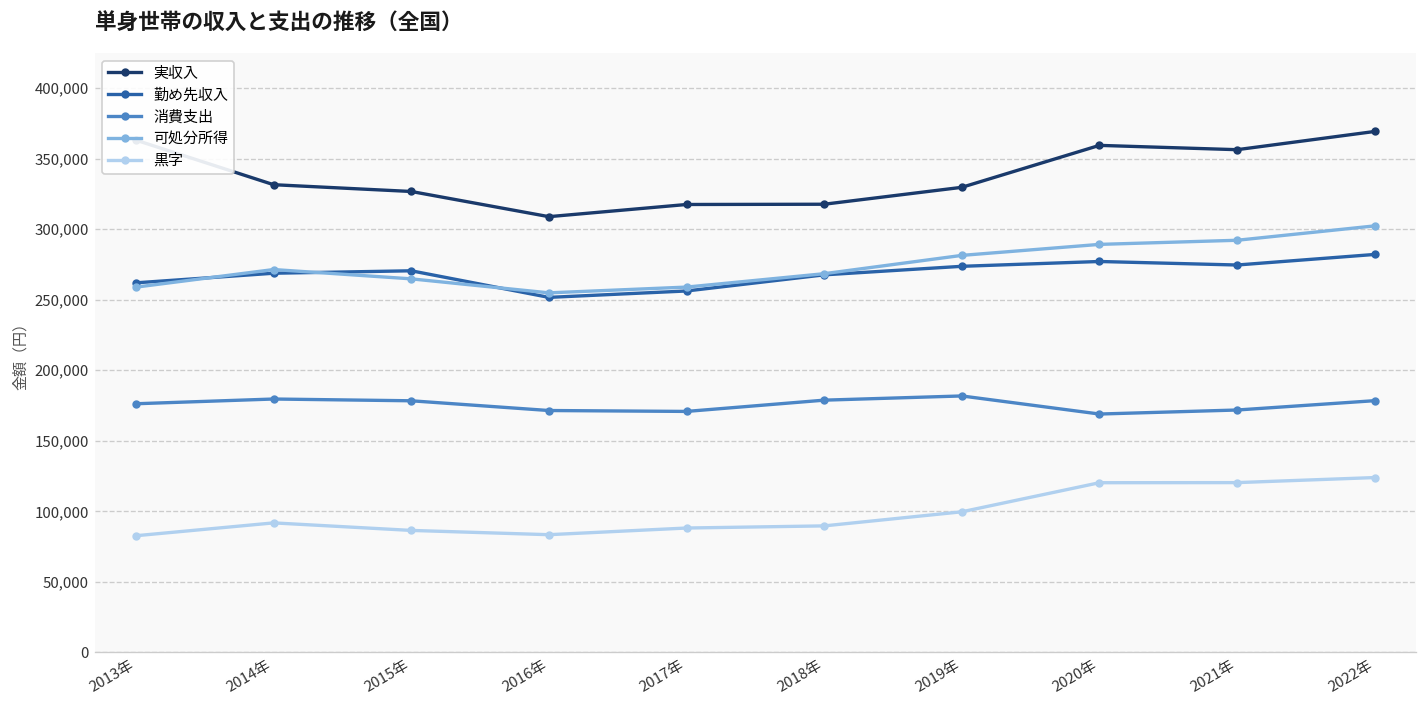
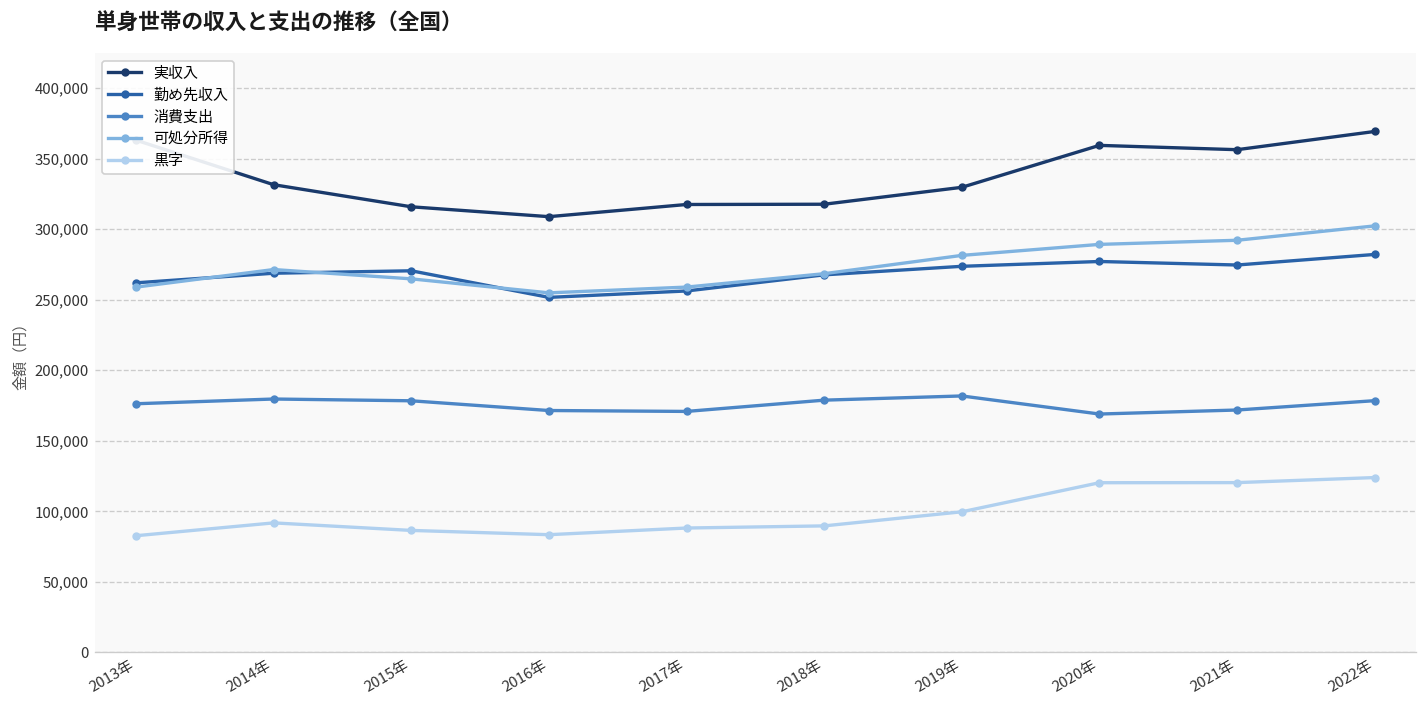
  {
    "実収入": {
      "2014年": "332,000",
-     "2015年": "327,000",
+     "2015年": "316,000",
      "2016年": "309,000",
      "2017年": "318,000",
      "2018年": "318,000",
      "2019年": "330,000",
      "2020年": "359,000",
      "2021年": "356,000",
      "2022年": "369,000"
    }
  }
